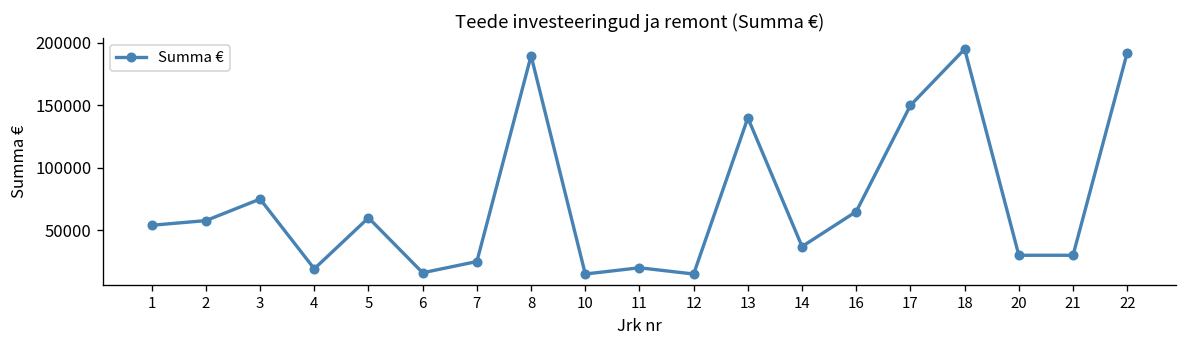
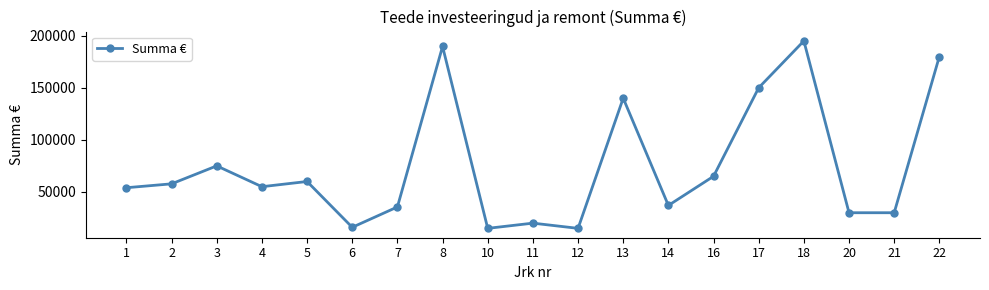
  {
    "1": 54000,
    "2": 58000,
    "3": 75000,
-   "4": 19000,
+   "4": 55000,
    "5": 60000,
    "6": 16000,
-   "7": 25000,
+   "7": 36000,
    "8": 190000,
    "10": 15000,
    "11": 20000,
    "12": 15000,
    "13": 140000,
    "14": 37000,
    "16": 65000,
    "17": 150000,
    "18": 195000,
    "20": 30000,
    "21": 30000,
-   "22": 192000
+   "22": 180000
  }
